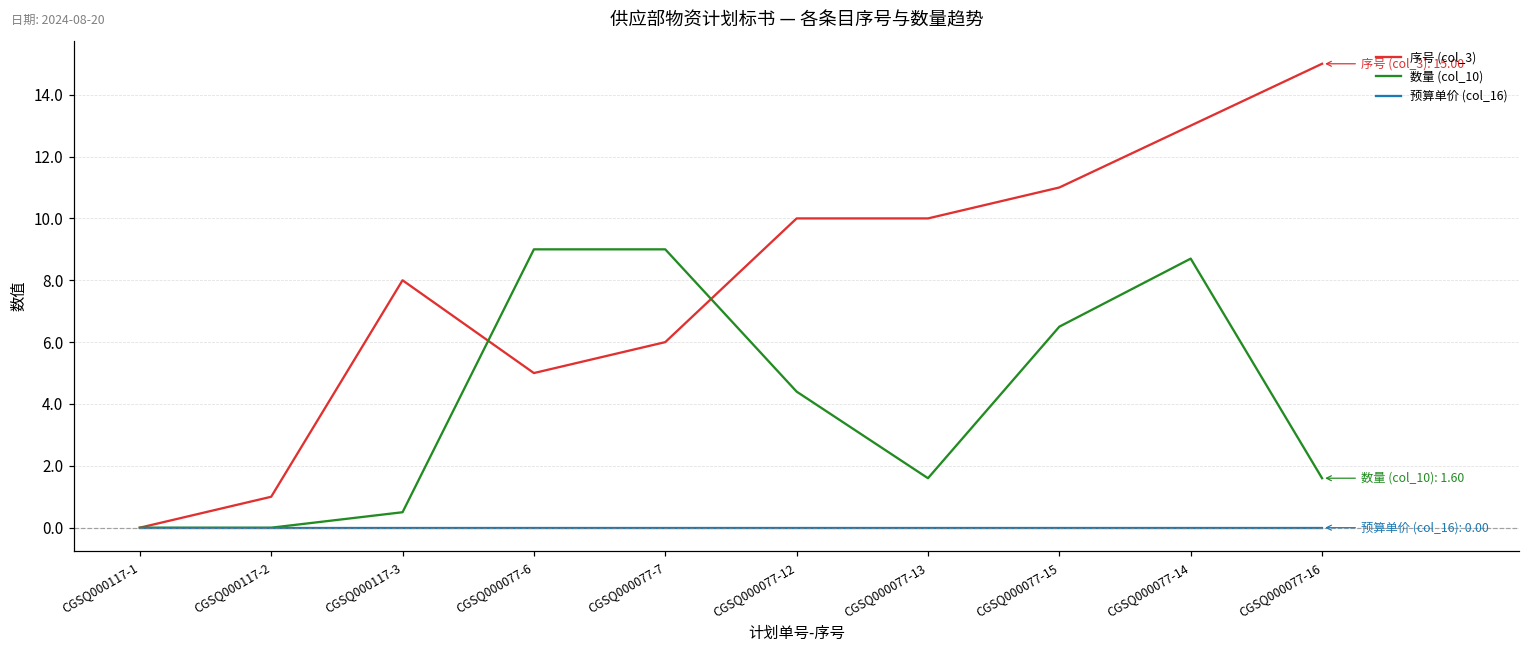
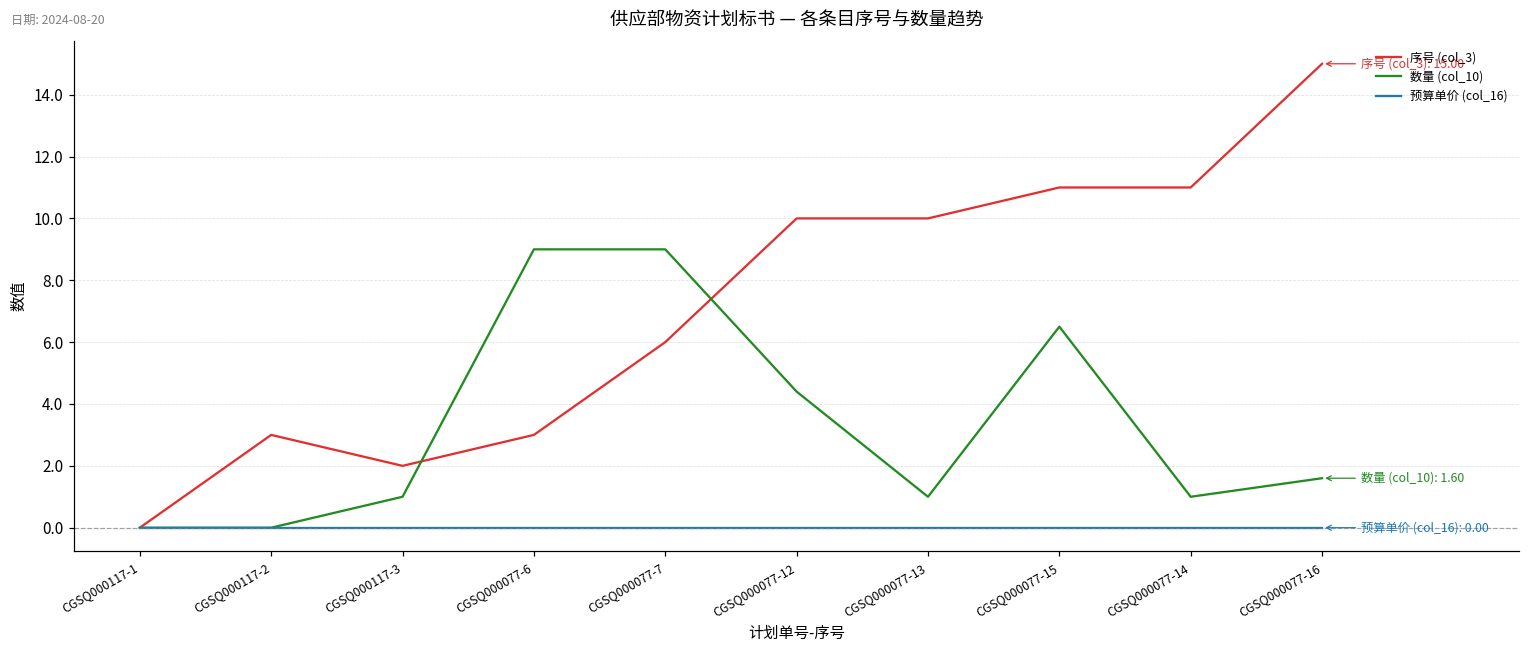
  {
    "序号 (col_3)": {
-     "CGSQ000117-2": 1.0,
-     "CGSQ000117-3": 8.0,
-     "CGSQ000077-6": 5.0,
+     "CGSQ000117-2": 3.0,
+     "CGSQ000117-3": 2.0,
+     "CGSQ000077-6": 3.0,
      "CGSQ000077-7": 6.0,
      "CGSQ000077-12": 10.0,
      "CGSQ000077-13": 10.0,
      "CGSQ000077-15": 11.0,
-     "CGSQ000077-14": 13.0
+     "CGSQ000077-14": 11.0
    },
    "数量 (col_10)": {
-     "CGSQ000117-3": 0.5,
+     "CGSQ000117-3": 1.0,
      "CGSQ000077-6": 9.0,
      "CGSQ000077-7": 9.0,
      "CGSQ000077-12": 4.4,
-     "CGSQ000077-13": 1.6,
+     "CGSQ000077-13": 1.0,
      "CGSQ000077-15": 6.5,
-     "CGSQ000077-14": 8.7
+     "CGSQ000077-14": 1.0
    },
    "预算单价 (col_16)": {
      "CGSQ000077-16": 0.00
    }
  }
